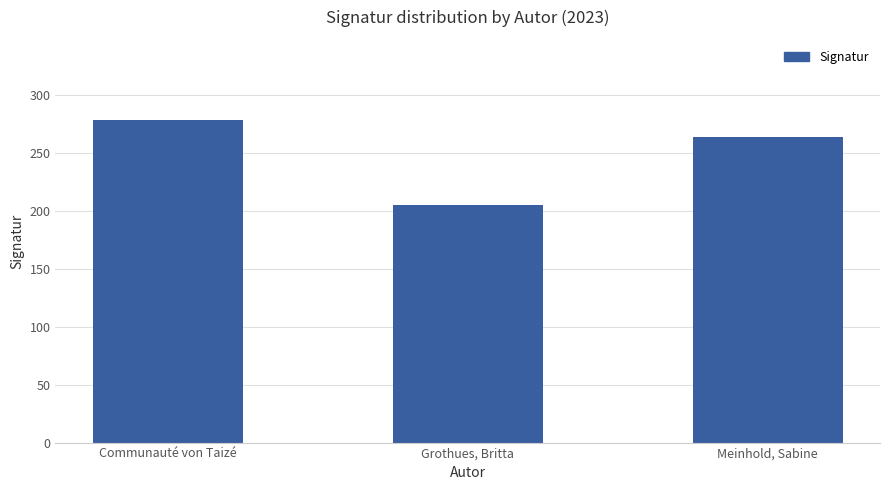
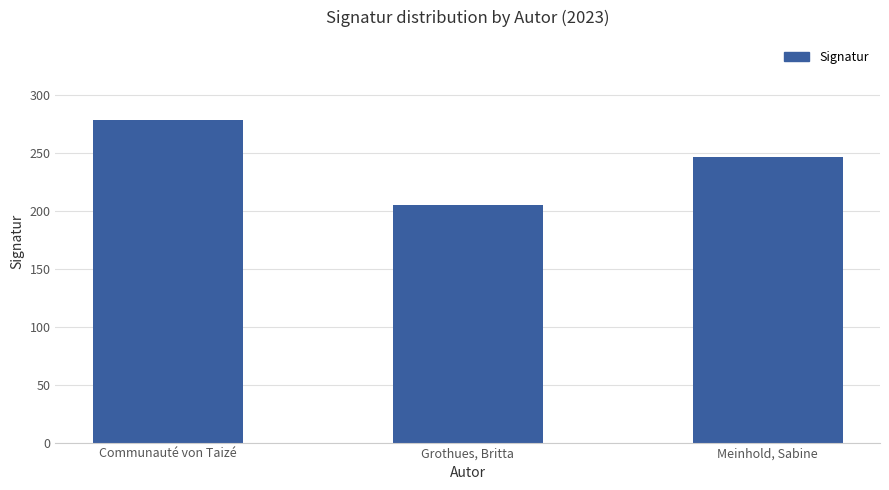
  {
    "Communauté von Taizé": 278,
    "Grothues, Britta": 205,
-   "Meinhold, Sabine": 264
+   "Meinhold, Sabine": 247
  }
